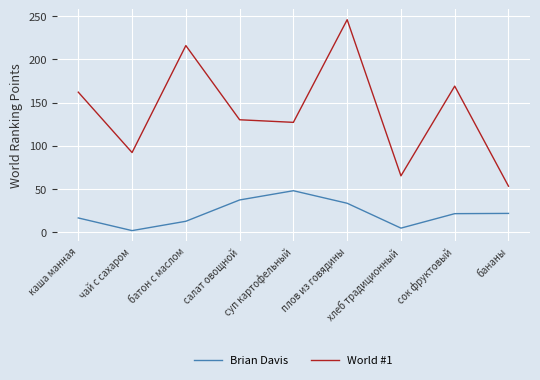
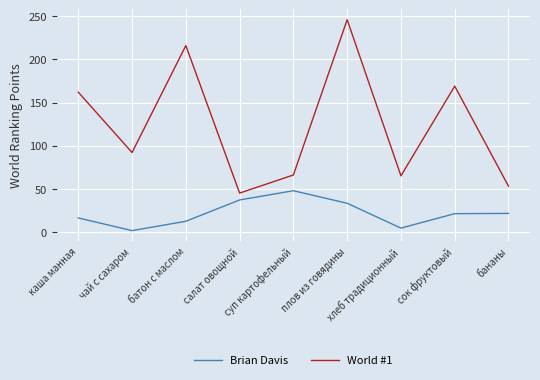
  {
    "Brian Davis": {
      "каша манная": 20,
      "чай с сахаром": 0,
      "батон с маслом": 10,
      "салат овощной": 40,
      "суп картофельный": 50,
      "плов из говядины": 30,
      "хлеб традиционный": 0,
      "сок фруктовый": 20,
      "бананы": 20
    },
    "World #1": {
      "каша манная": 160,
      "чай с сахаром": 90,
      "батон с маслом": 220,
-     "салат овощной": 130,
-     "суп картофельный": 130,
+     "салат овощной": 50,
+     "суп картофельный": 70,
      "плов из говядины": 250,
      "хлеб традиционный": 70,
      "сок фруктовый": 170,
      "бананы": 50
    }
  }
